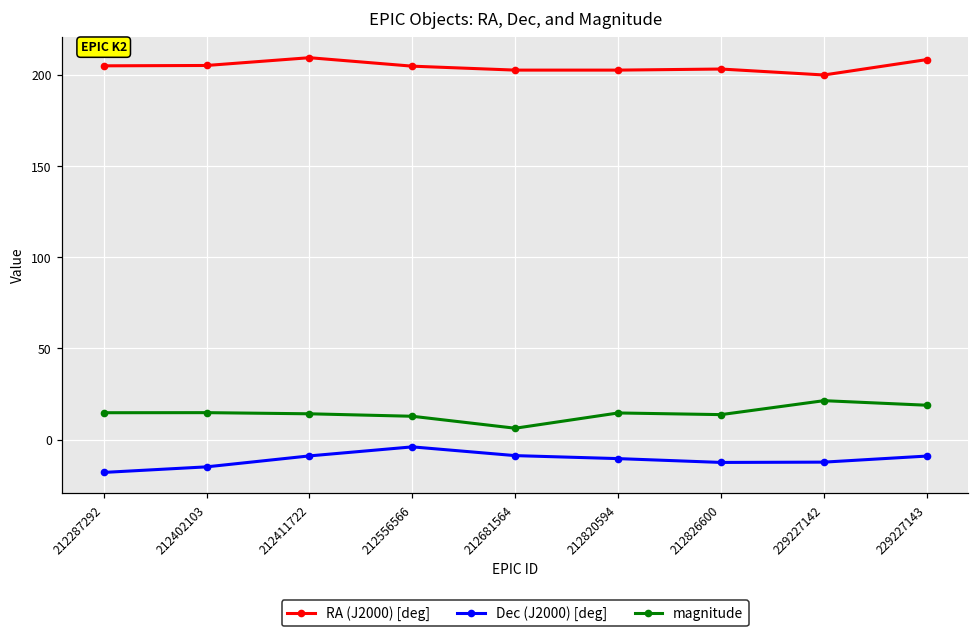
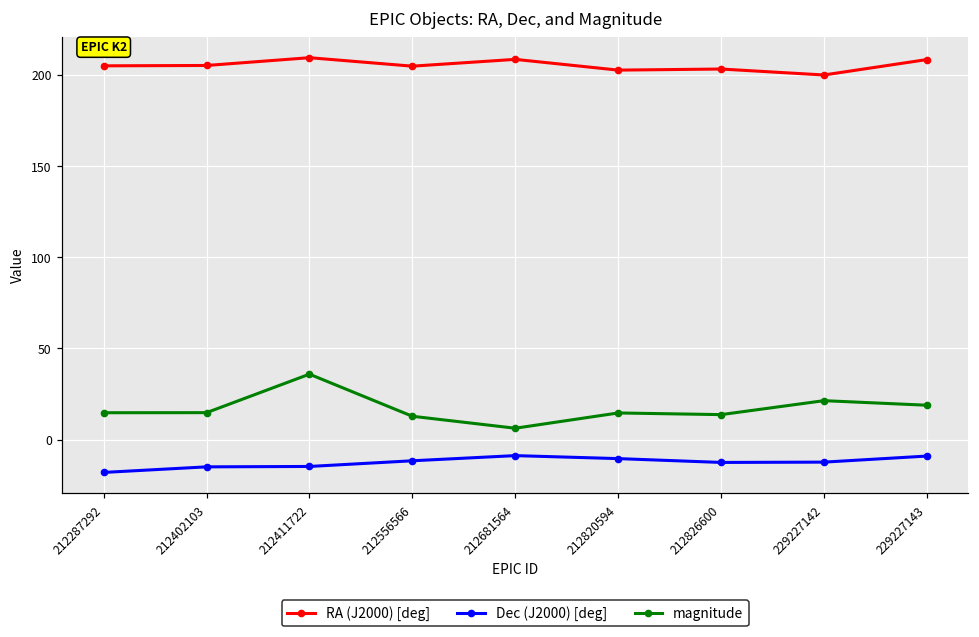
  {
    "RA (J2000) [deg]": {
      "212287292": 205,
      "212402103": 205,
      "212411722": 209,
      "212556566": 205,
-     "212681564": 203,
+     "212681564": 208,
      "212820594": 203,
      "212826600": 203,
      "229227142": 200,
      "229227143": 208
    },
    "Dec (J2000) [deg]": {
      "212287292": -18,
      "212402103": -15,
-     "212411722": -9,
-     "212556566": -4,
+     "212411722": -15,
+     "212556566": -12,
      "212681564": -9,
      "212820594": -10,
      "212826600": -12,
      "229227142": -12,
      "229227143": -9
    },
    "magnitude": {
      "212287292": 15,
      "212402103": 15,
-     "212411722": 14,
+     "212411722": 36,
      "212556566": 13,
      "212681564": 6,
      "212820594": 15,
      "212826600": 14,
      "229227142": 21,
      "229227143": 19
    }
  }
